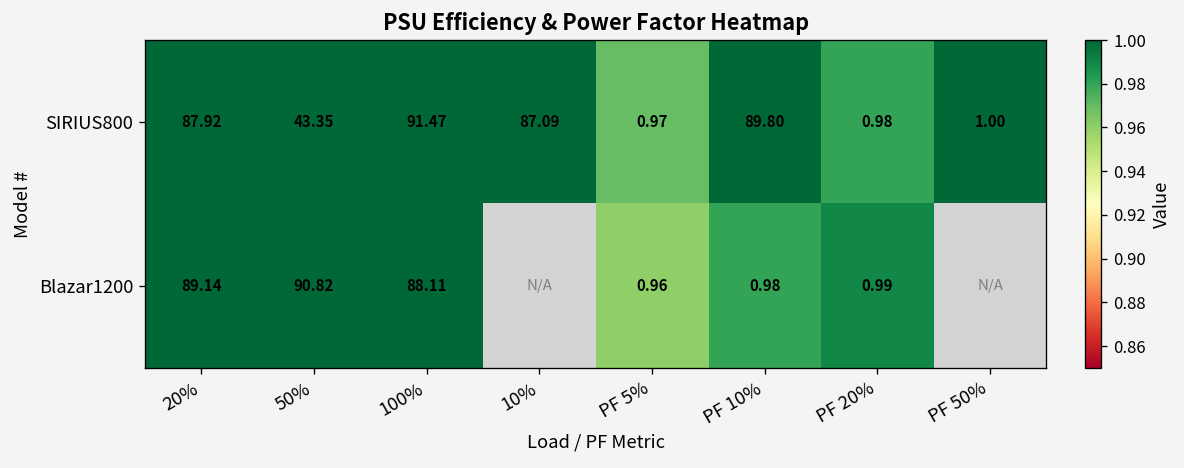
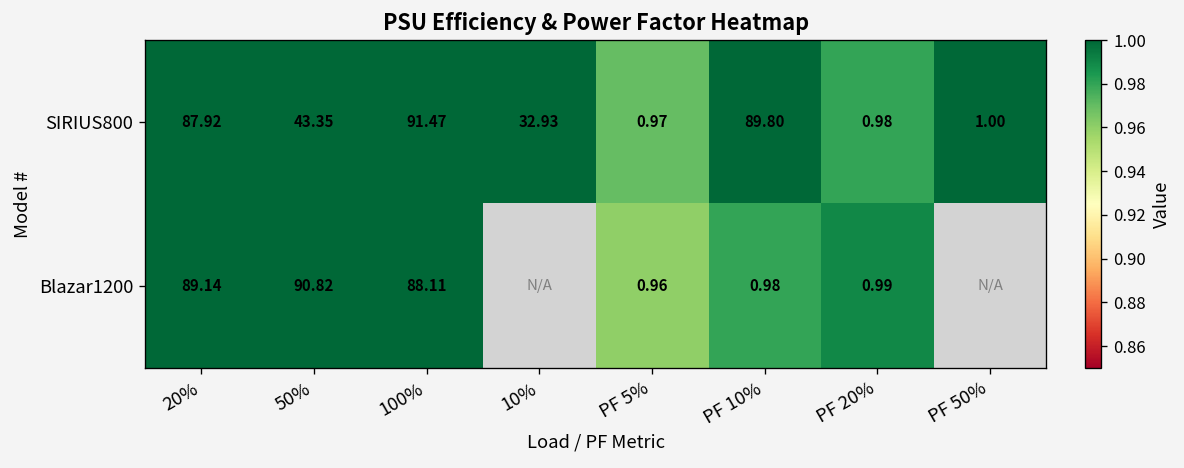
  {
    "SIRIUS800": {
      "20%": 87.92,
      "50%": 43.35,
      "100%": 91.47,
-     "10%": 87.09,
+     "10%": 32.93,
      "PF 5%": 0.97,
      "PF 10%": 89.80,
      "PF 20%": 0.98,
      "PF 50%": 1.00
    },
    "Blazar1200": {
      "20%": 89.14,
      "50%": 90.82,
      "100%": 88.11,
      "PF 5%": 0.96,
      "PF 10%": 0.98,
      "PF 20%": 0.99
    }
  }
